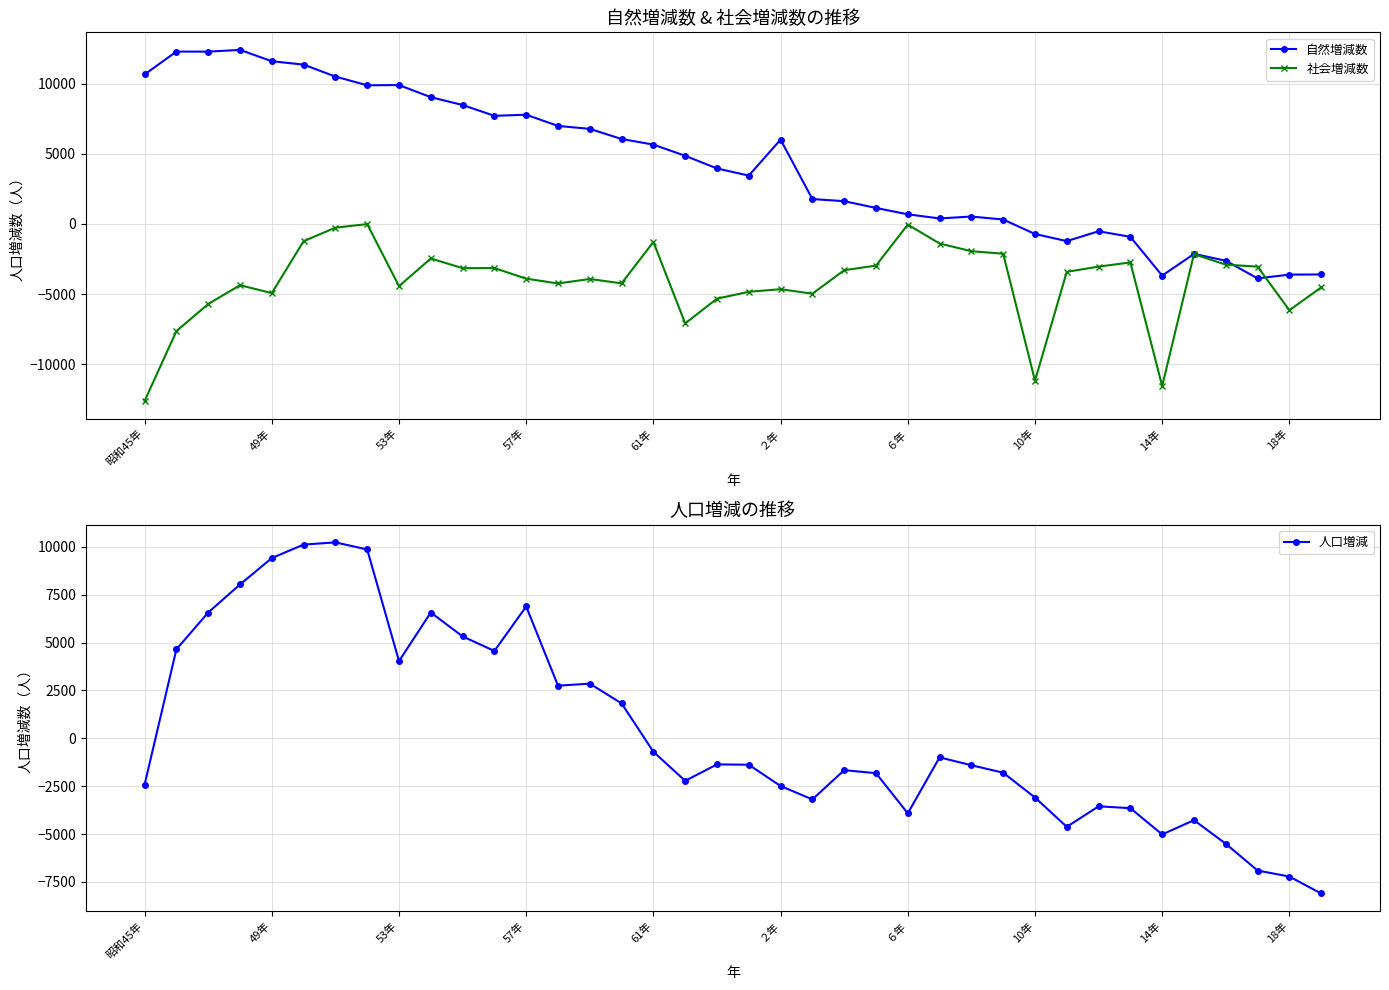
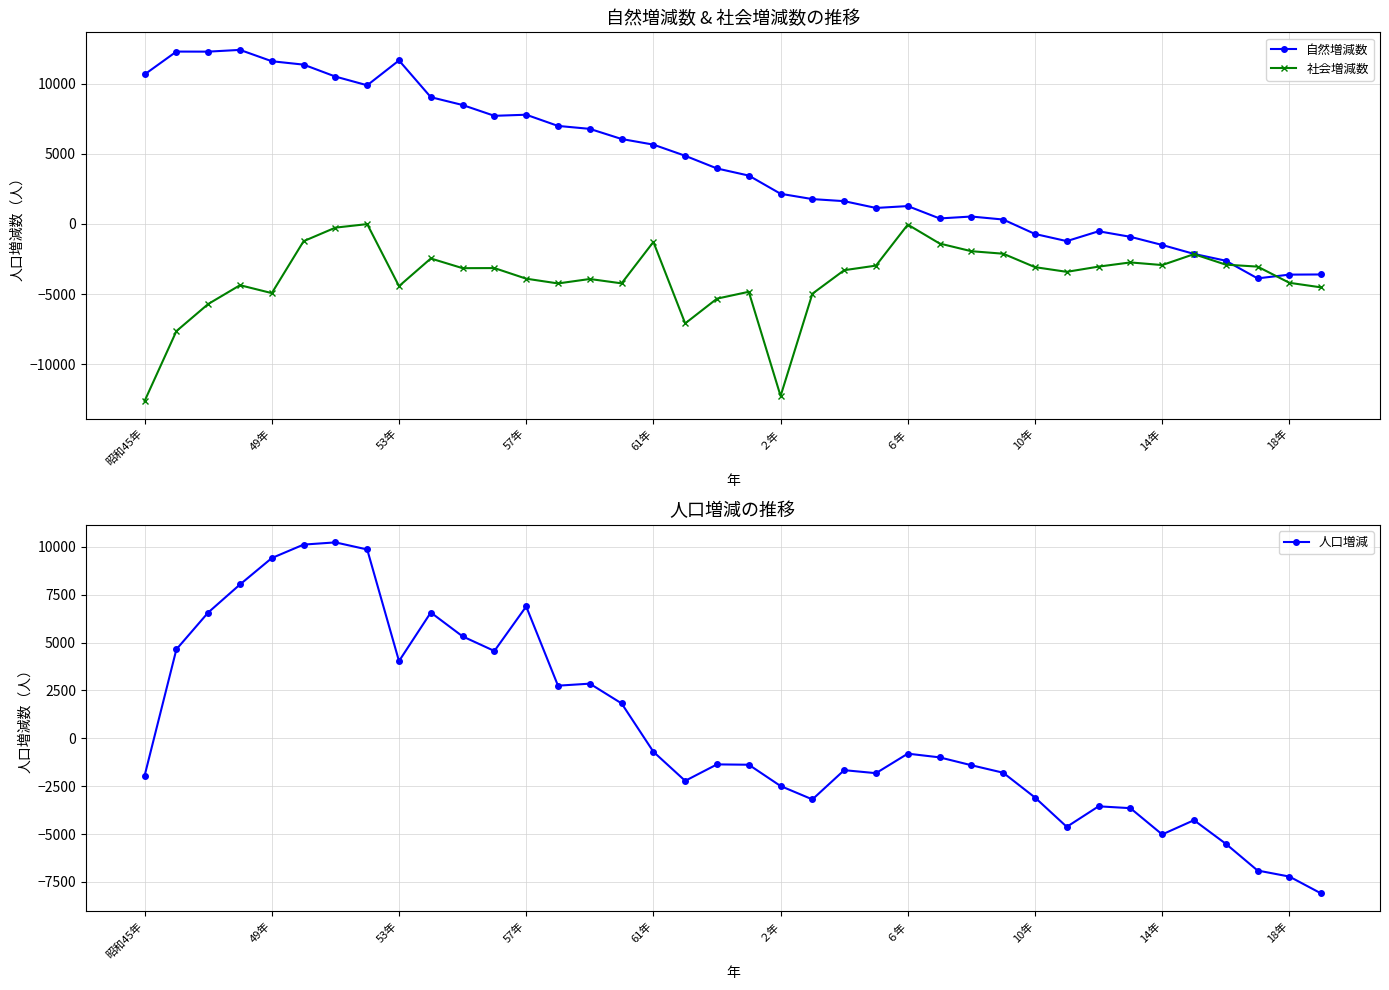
  {
    "自然増減数 & 社会増減数の推移": {
      "自然増減数": {
        "昭和45年": 10700,
        "49年": 11600,
-       "53年": 9900,
+       "53年": 11600,
        "57年": 7800,
        "61年": 5700,
-       "２年": 6000,
-       "６年": 700,
+       "２年": 2200,
+       "６年": 1300,
        "10年": -700,
-       "14年": -3700,
+       "14年": -1500,
        "18年": -3600
      },
      "社会増減数": {
        "昭和45年": -12600,
        "49年": -4900,
        "53年": -4400,
        "57年": -3900,
        "61年": -1300,
-       "２年": -4600,
+       "２年": -12200,
        "６年": 0,
-       "10年": -11200,
-       "14年": -11500,
-       "18年": -6100
+       "10年": -3100,
+       "14年": -2900,
+       "18年": -4200
      }
    },
    "人口増減の推移": {
-     "昭和45年": -2400,
+     "昭和45年": -2000,
      "49年": 9400,
      "53年": 4000,
      "57年": 6900,
      "61年": -700,
      "２年": -2500,
-     "６年": -3900,
+     "６年": -800,
      "10年": -3100,
      "14年": -5000,
      "18年": -7200
    }
  }
